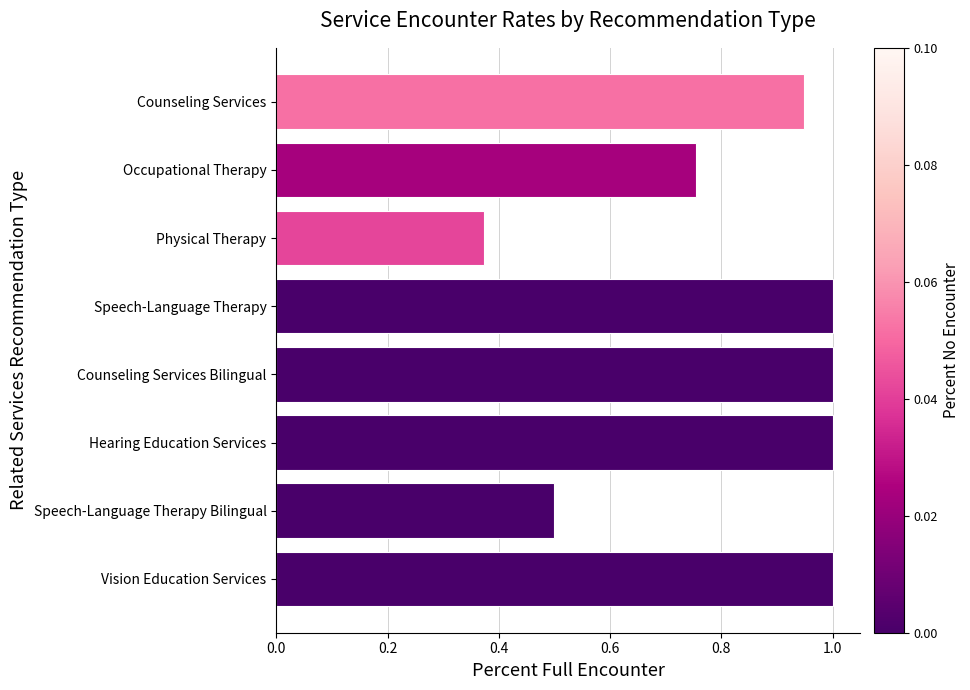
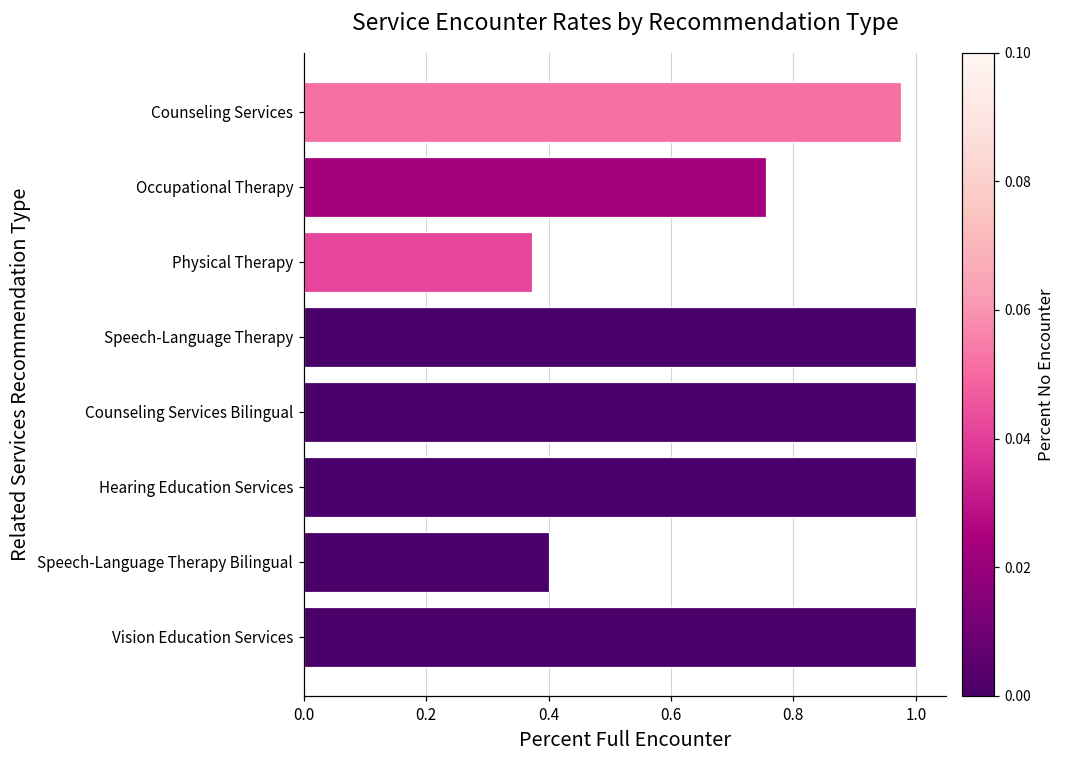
  {
-   "Counseling Services": 0.95,
+   "Counseling Services": 0.98,
    "Occupational Therapy": 0.75,
    "Physical Therapy": 0.37,
    "Speech-Language Therapy": 1.00,
    "Counseling Services Bilingual": 1.00,
    "Hearing Education Services": 1.00,
-   "Speech-Language Therapy Bilingual": 0.5,
+   "Speech-Language Therapy Bilingual": 0.4,
    "Vision Education Services": 1.00
  }
